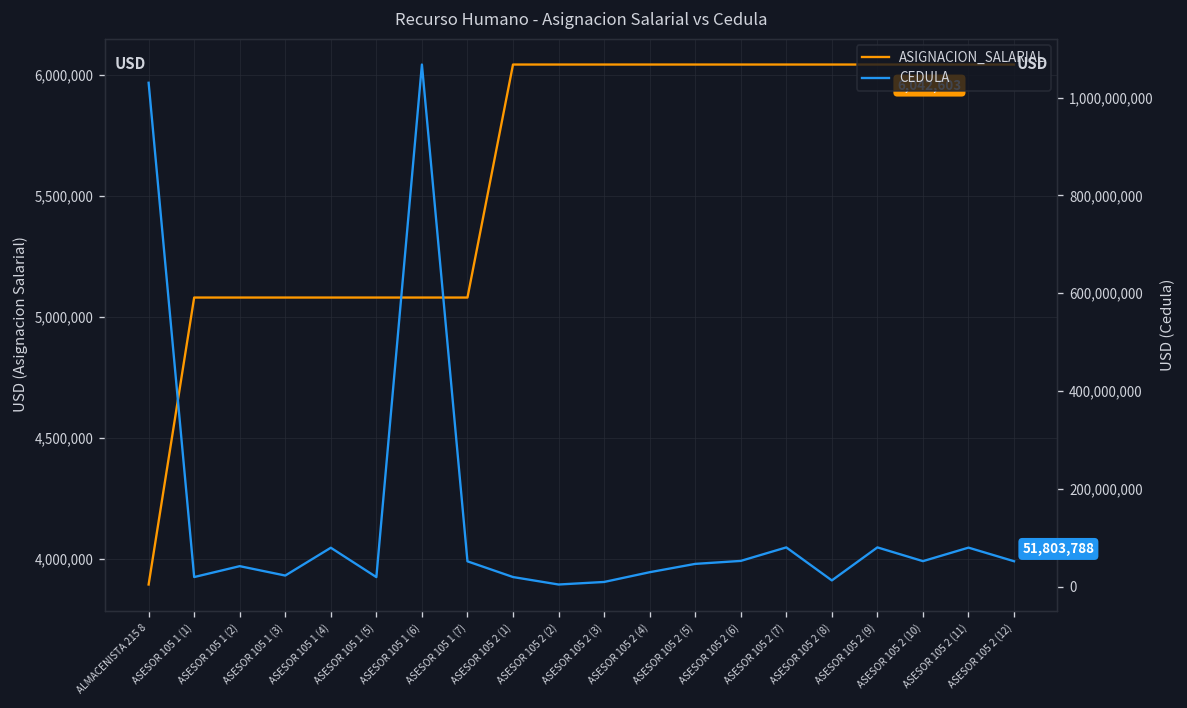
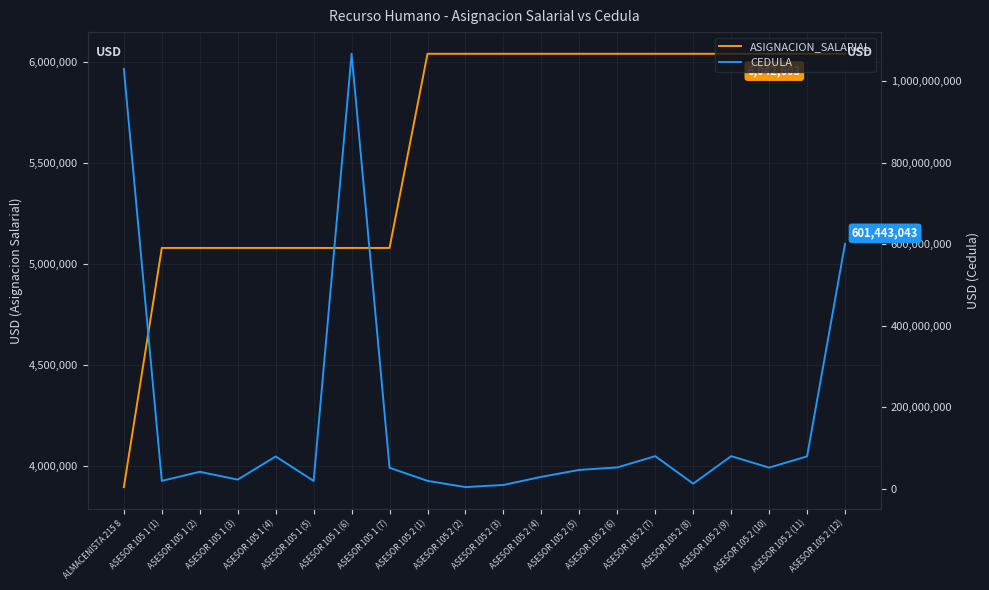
  {
    "CEDULA": {
-     "ASESOR 105 2 (12)": "51,803,788"
+     "ASESOR 105 2 (12)": "601,443,043"
    }
  }
